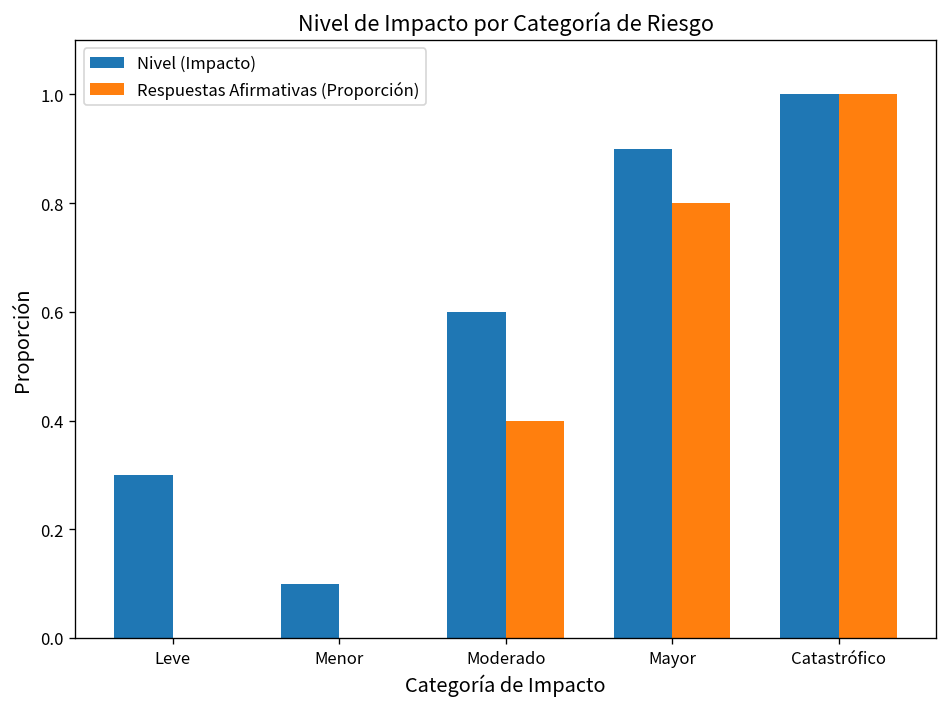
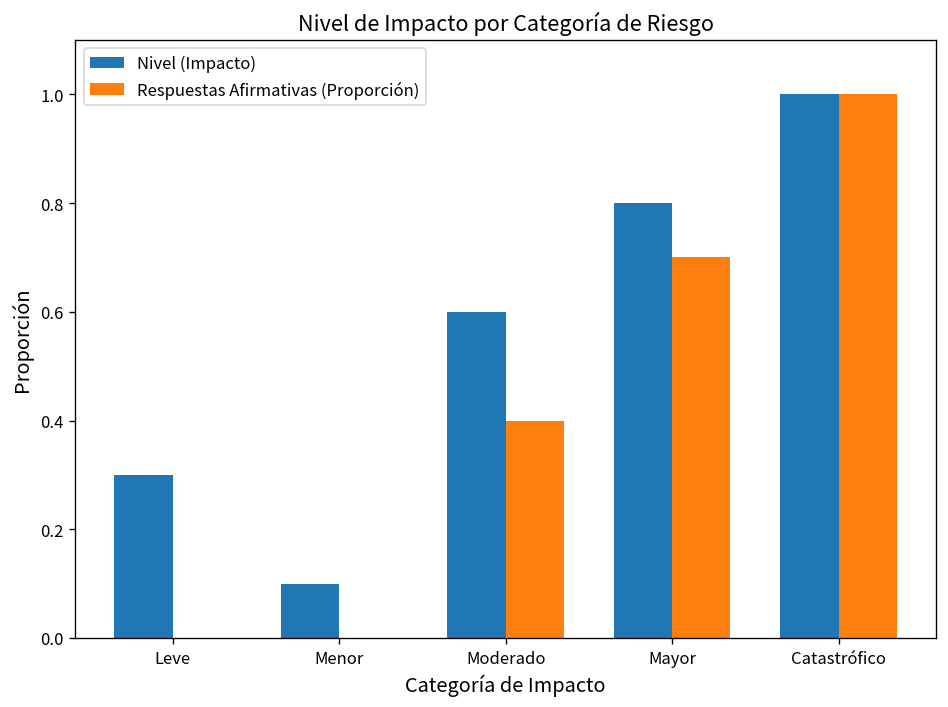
  {
    "Nivel (Impacto)": {
      "Leve": 0.3,
      "Menor": 0.1,
      "Moderado": 0.6,
-     "Mayor": 0.9,
+     "Mayor": 0.8,
      "Catastrófico": 1.0
    },
    "Respuestas Afirmativas (Proporción)": {
      "Leve": 0.0,
      "Menor": 0.0,
      "Moderado": 0.4,
-     "Mayor": 0.8,
+     "Mayor": 0.7,
      "Catastrófico": 1.0
    }
  }
